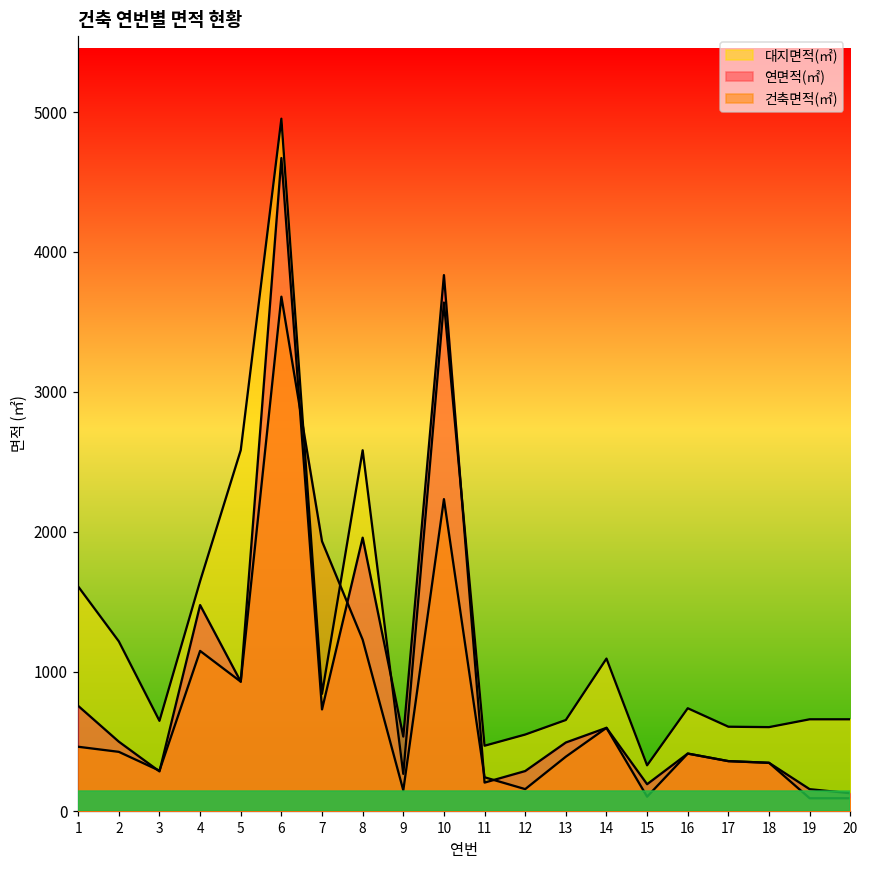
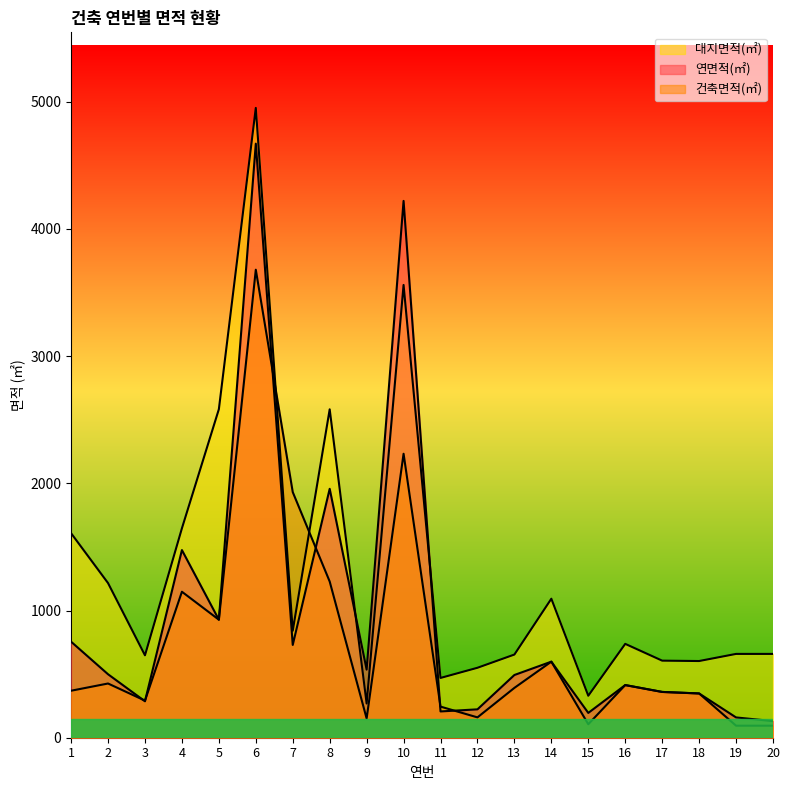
  {
    "대지면적(㎡)": {
      "1": 1610,
      "2": 1220,
      "3": 650,
      "4": 1650,
      "5": 2580,
      "6": 4950,
      "7": 840,
      "8": 2580,
      "9": 270,
-     "10": 3640,
+     "10": 3560,
      "11": 470,
      "12": 550,
      "13": 650,
      "14": 1090,
      "15": 330,
      "16": 740,
      "17": 610,
      "18": 600,
      "19": 660,
      "20": 660
    },
    "연면적(㎡)": {
      "1": 750,
      "2": 500,
      "4": 1480,
      "6": 4670,
      "7": 730,
      "8": 1960,
      "9": 540,
-     "10": 3830,
+     "10": 4220,
      "11": 210,
-     "12": 290,
+     "12": 220,
      "13": 490,
      "15": 200,
      "19": 160
    },
    "건축면적(㎡)": {
-     "1": 460,
+     "1": 370,
      "2": 430,
      "4": 1150,
      "6": 3680,
      "7": 1930,
      "8": 1230,
      "9": 150,
      "10": 2230,
      "11": 240,
      "12": 160,
      "13": 390
    }
  }
